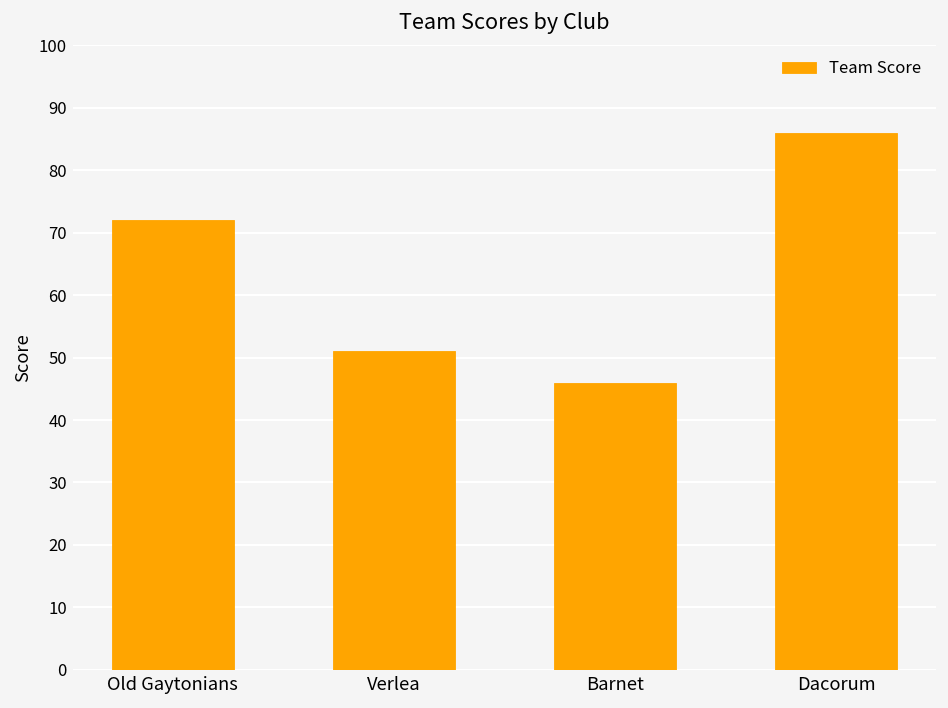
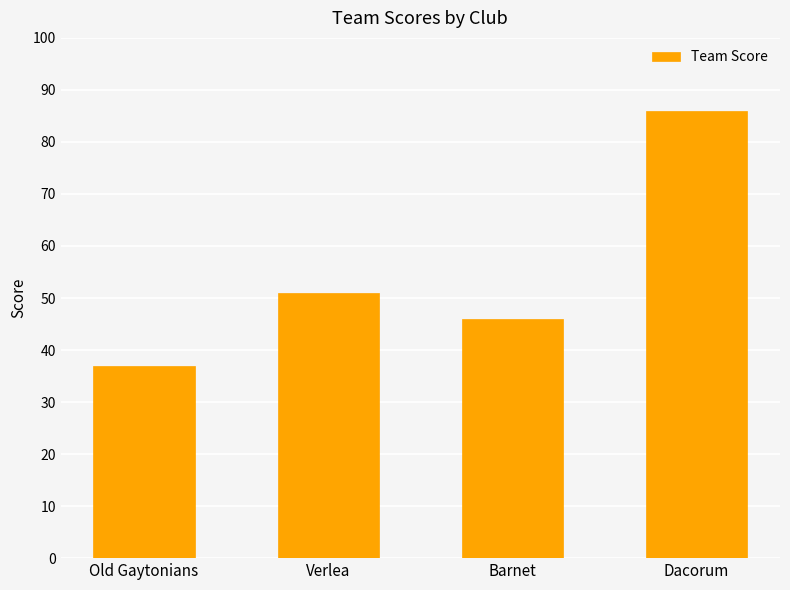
  {
-   "Old Gaytonians": 72,
+   "Old Gaytonians": 37,
    "Verlea": 51,
    "Barnet": 46,
    "Dacorum": 86
  }
